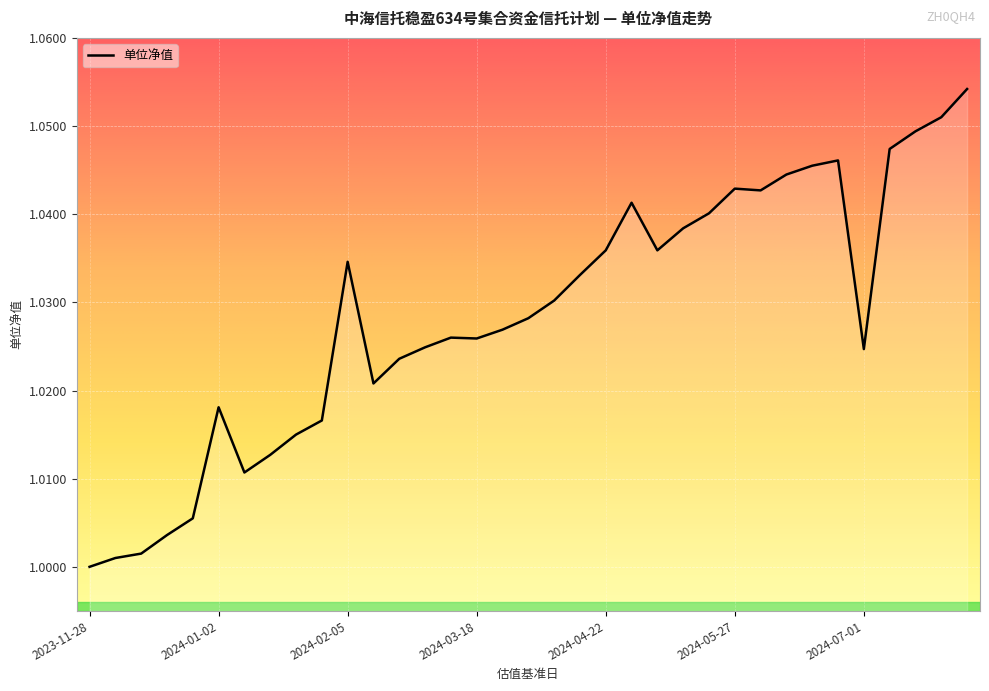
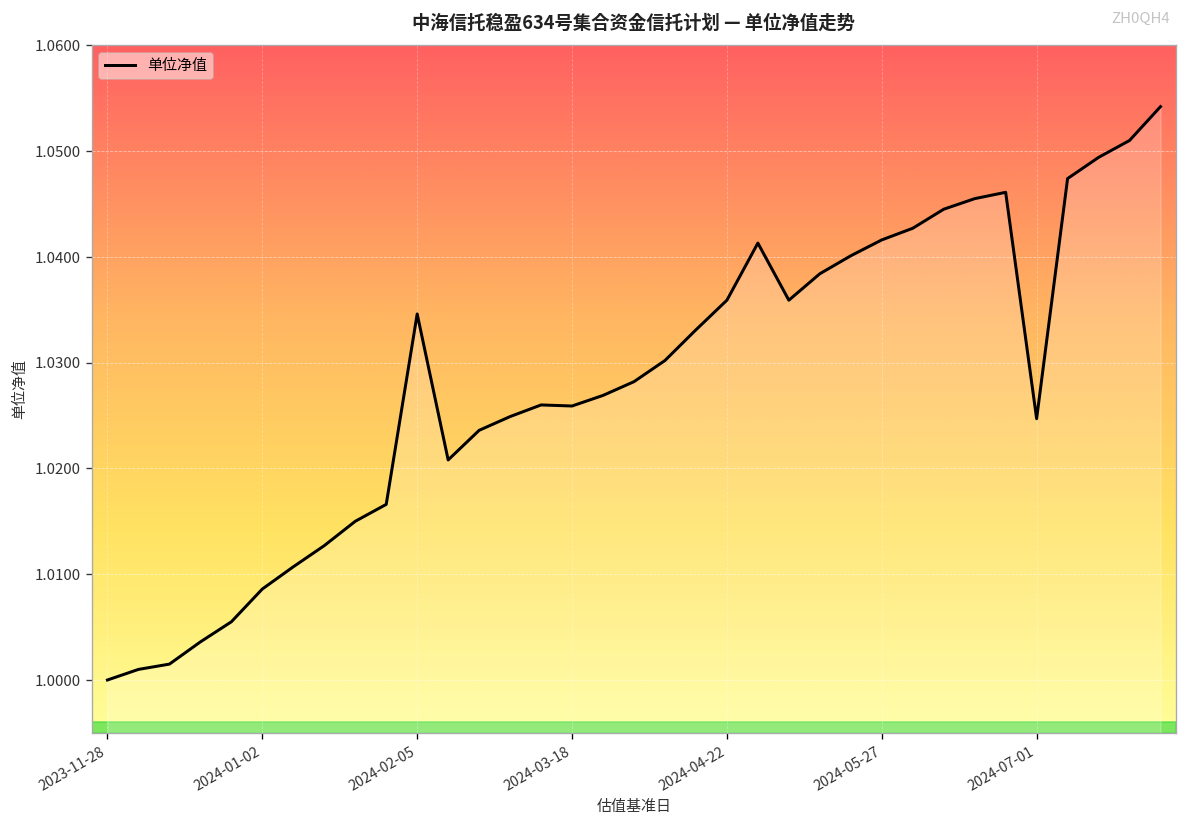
  {
    "2023-11-28": 1.000,
-   "2024-01-02": 1.018,
+   "2024-01-02": 1.009,
    "2024-02-05": 1.035,
    "2024-03-18": 1.026,
    "2024-04-22": 1.036,
-   "2024-05-27": 1.043,
+   "2024-05-27": 1.042,
    "2024-07-01": 1.025
  }
